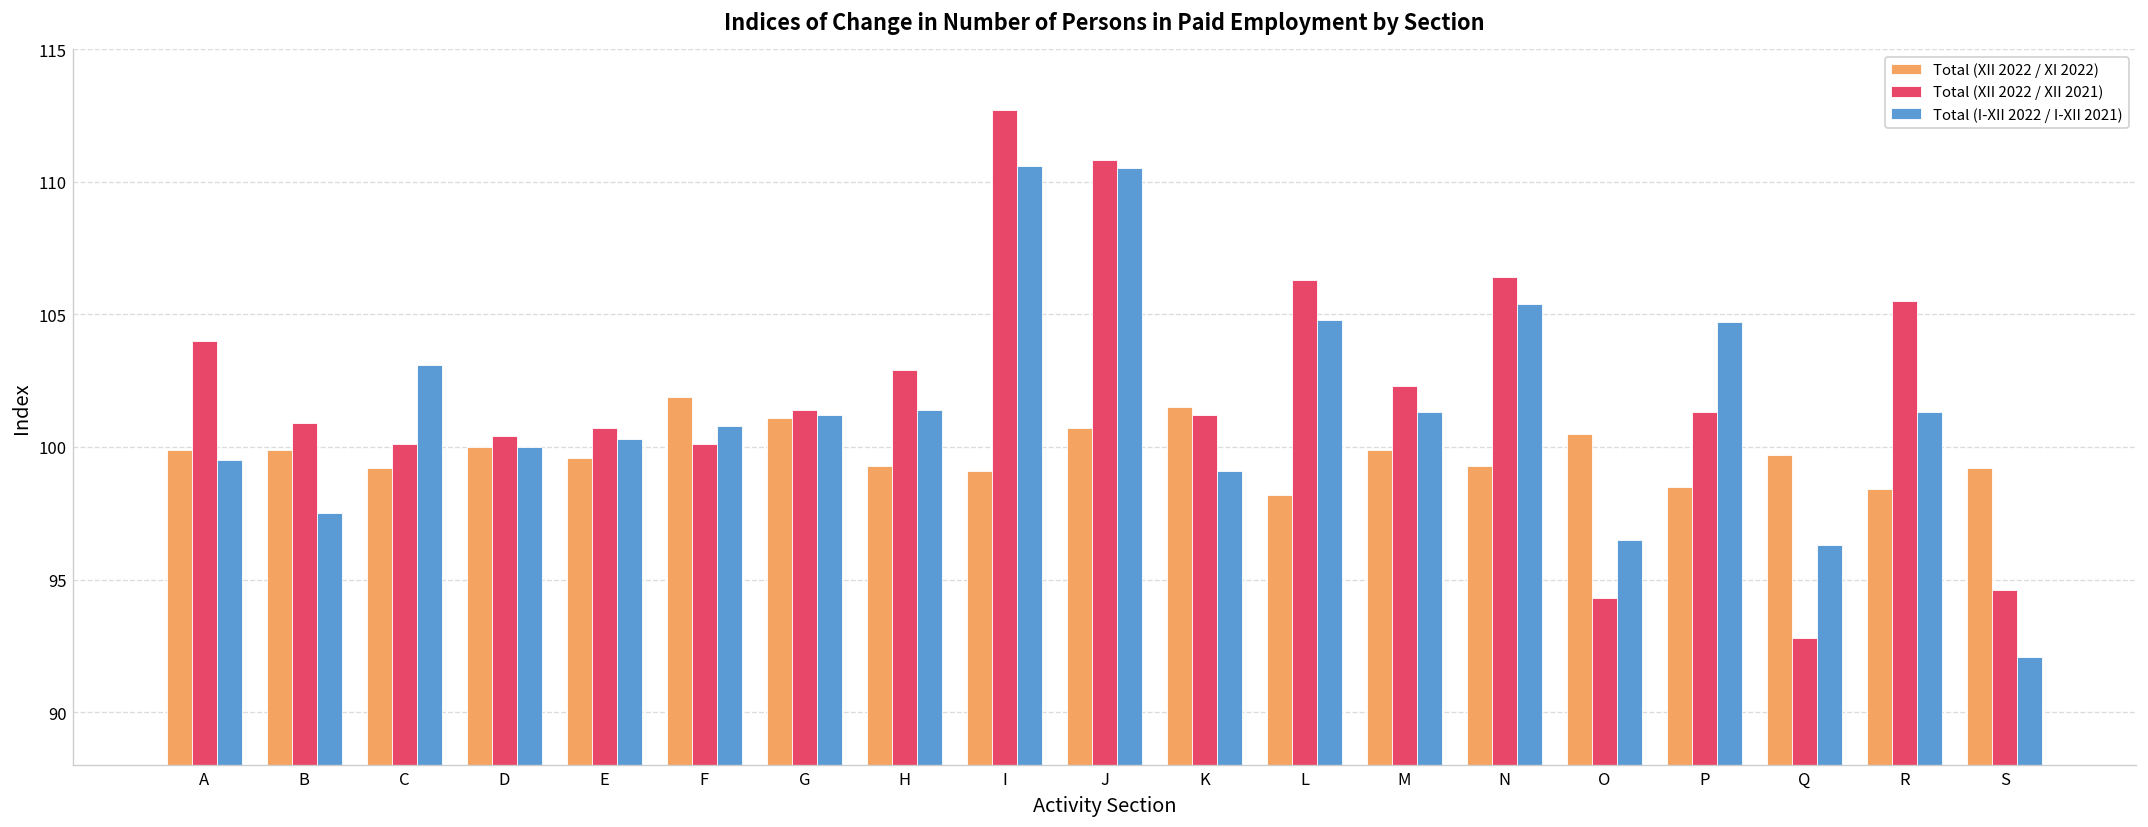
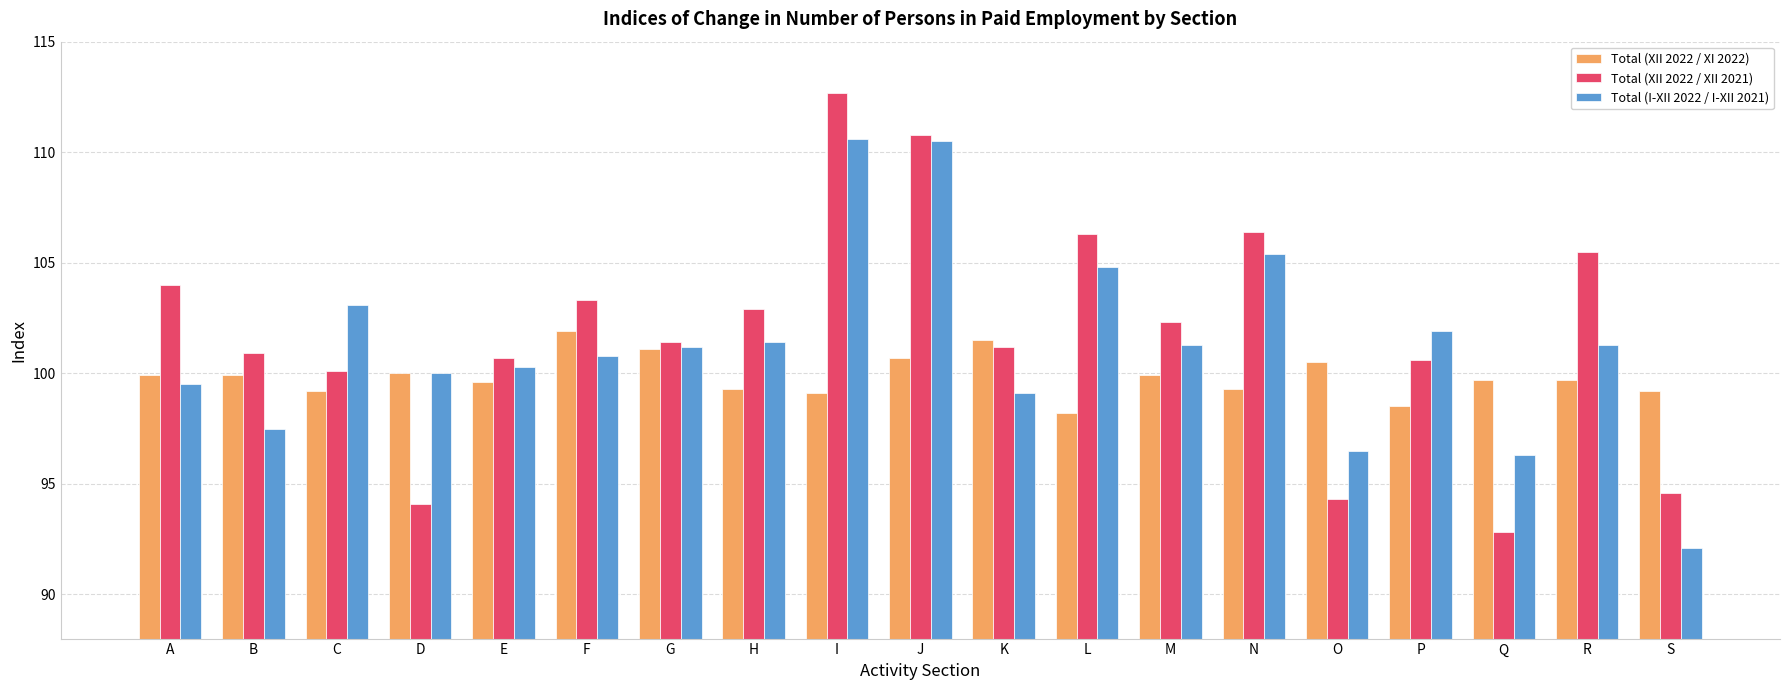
  {
    "Total (XII 2022 / XI 2022)": {
      "A": 99.9,
      "B": 99.9,
      "C": 99.2,
      "D": 100.0,
      "E": 99.6,
      "F": 101.9,
      "G": 101.1,
      "H": 99.3,
      "I": 99.1,
      "J": 100.7,
      "K": 101.5,
      "L": 98.2,
      "M": 99.9,
      "N": 99.3,
      "O": 100.5,
      "P": 98.5,
      "Q": 99.7,
-     "R": 98.4,
+     "R": 99.7,
      "S": 99.2
    },
    "Total (XII 2022 / XII 2021)": {
      "A": 104.0,
      "B": 100.9,
      "C": 100.1,
-     "D": 100.4,
+     "D": 94.1,
      "E": 100.7,
-     "F": 100.1,
+     "F": 103.3,
      "G": 101.4,
      "H": 102.9,
      "I": 112.7,
      "J": 110.8,
      "K": 101.2,
      "L": 106.3,
      "M": 102.3,
      "N": 106.4,
      "O": 94.3,
-     "P": 101.3,
+     "P": 100.6,
      "Q": 92.8,
      "R": 105.5,
      "S": 94.6
    },
    "Total (I-XII 2022 / I-XII 2021)": {
      "A": 99.5,
      "B": 97.5,
      "C": 103.1,
      "D": 100.0,
      "E": 100.3,
      "F": 100.8,
      "G": 101.2,
      "H": 101.4,
      "I": 110.6,
      "J": 110.5,
      "K": 99.1,
      "L": 104.8,
      "M": 101.3,
      "N": 105.4,
      "O": 96.5,
-     "P": 104.7,
+     "P": 101.9,
      "Q": 96.3,
      "R": 101.3,
      "S": 92.1
    }
  }
